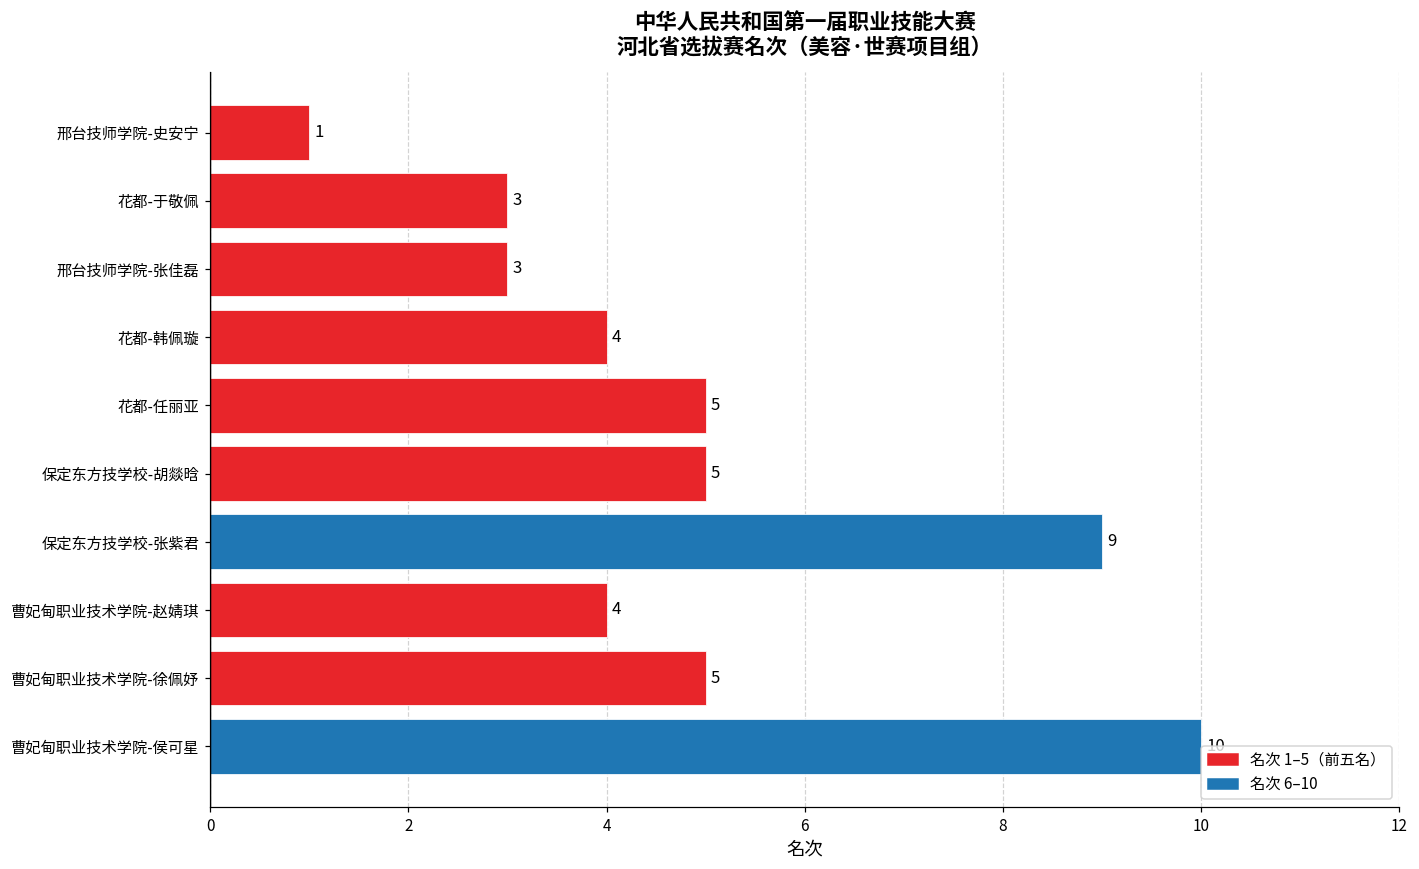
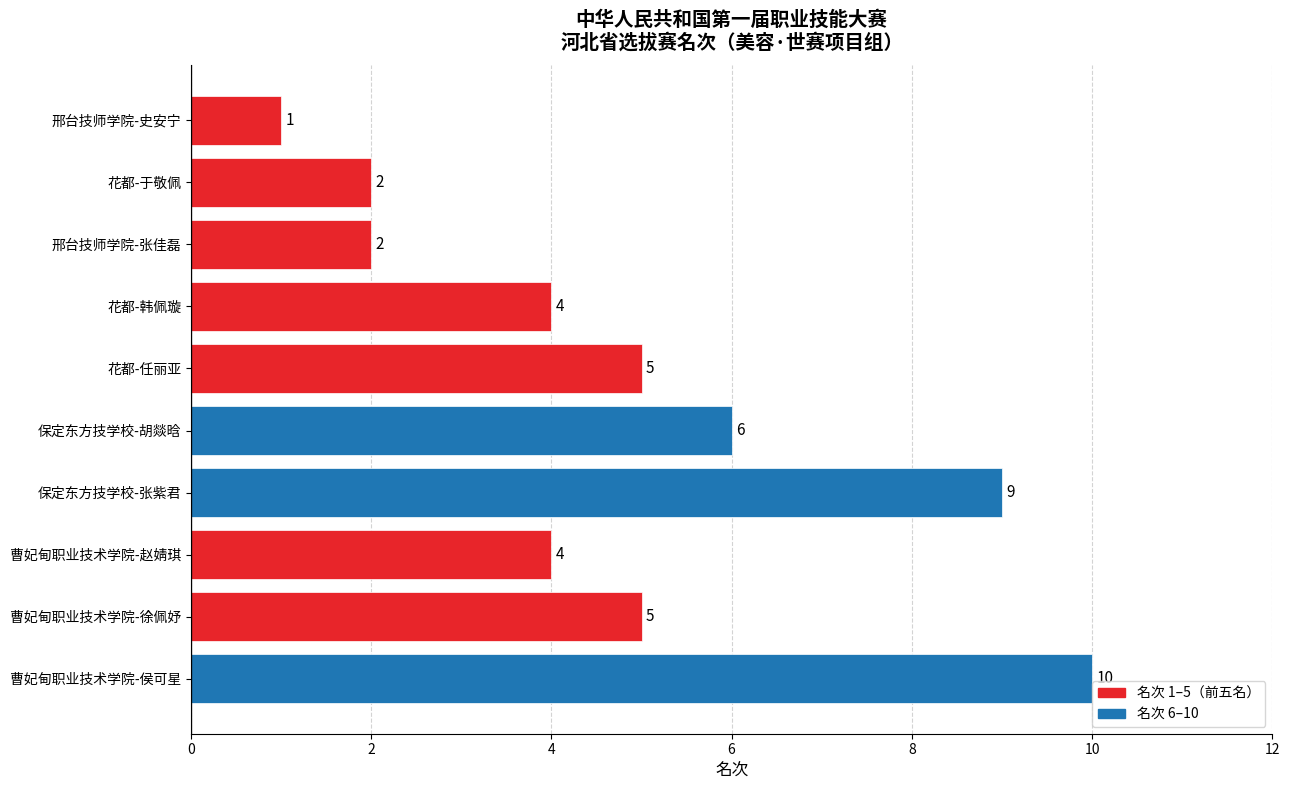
  {
    "邢台技师学院-史安宁": 1,
-   "花都-于敬佩": 3,
-   "邢台技师学院-张佳磊": 3,
+   "花都-于敬佩": 2,
+   "邢台技师学院-张佳磊": 2,
    "花都-韩佩璇": 4,
    "花都-任丽亚": 5,
-   "保定东方技学校-胡燚晗": 5,
+   "保定东方技学校-胡燚晗": 6,
    "保定东方技学校-张紫君": 9,
    "曹妃甸职业技术学院-赵婧琪": 4,
    "曹妃甸职业技术学院-徐佩妤": 5
  }
